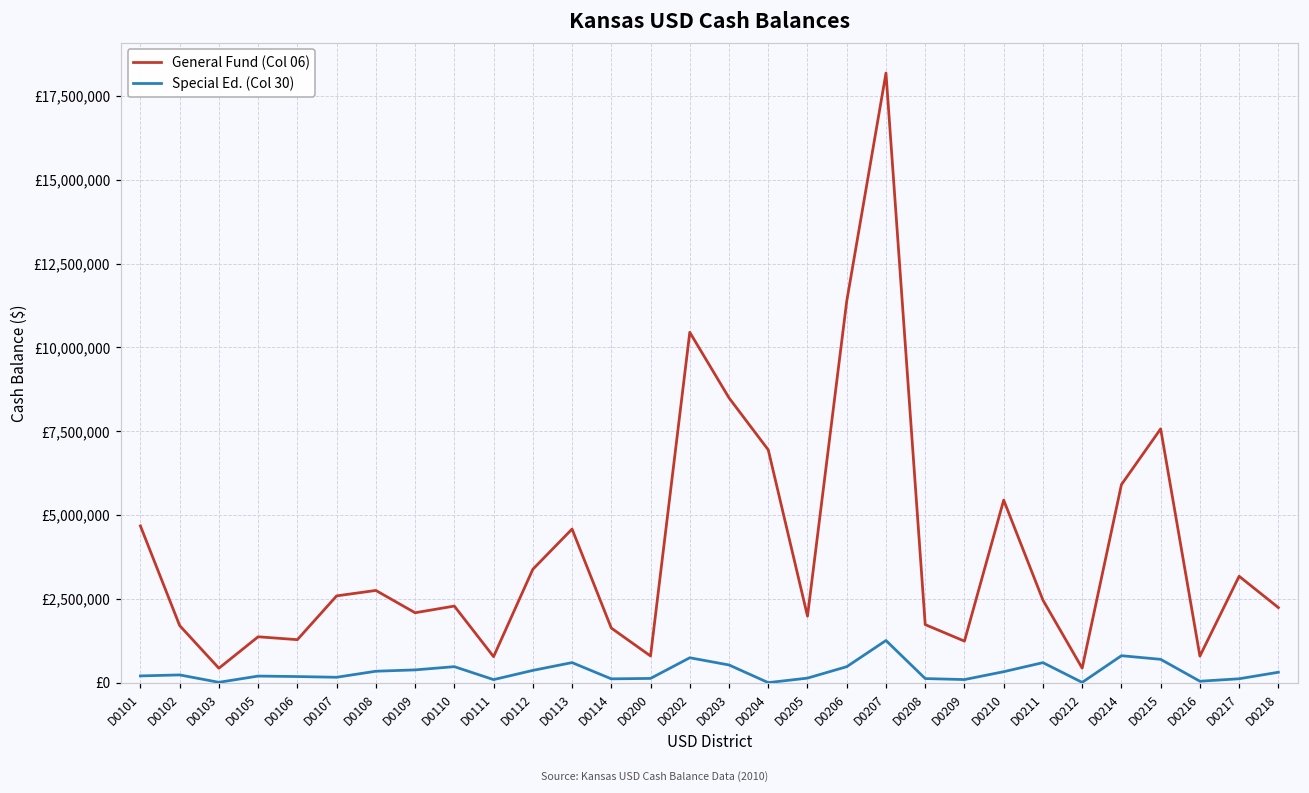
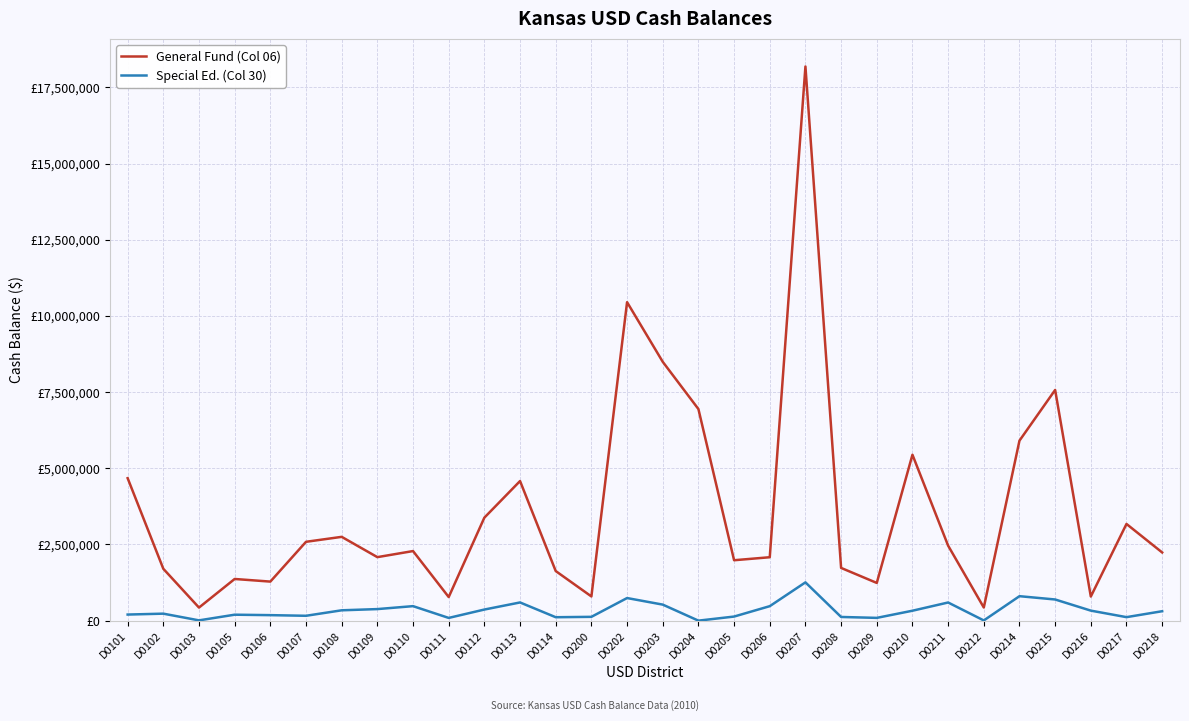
  {
    "General Fund (Col 06)": {
      "D0101": "£4,700,000",
      "D0102": "£1,700,000",
      "D0103": "£400,000",
      "D0105": "£1,400,000",
      "D0106": "£1,300,000",
      "D0107": "£2,600,000",
      "D0108": "£2,700,000",
      "D0109": "£2,100,000",
      "D0110": "£2,300,000",
      "D0111": "£800,000",
      "D0112": "£3,400,000",
      "D0113": "£4,600,000",
      "D0114": "£1,600,000",
      "D0200": "£800,000",
      "D0202": "£10,500,000",
      "D0203": "£8,500,000",
      "D0204": "£6,900,000",
      "D0205": "£2,000,000",
-     "D0206": "£11,400,000",
+     "D0206": "£2,100,000",
      "D0207": "£18,200,000",
      "D0208": "£1,700,000",
      "D0209": "£1,200,000",
      "D0210": "£5,400,000",
      "D0211": "£2,500,000",
      "D0212": "£400,000",
      "D0214": "£5,900,000",
      "D0215": "£7,600,000",
      "D0216": "£800,000",
      "D0217": "£3,200,000",
      "D0218": "£2,200,000"
    },
    "Special Ed. (Col 30)": {
      "D0101": "£200,000",
      "D0102": "£200,000",
      "D0103": "£0",
      "D0105": "£200,000",
      "D0106": "£200,000",
      "D0107": "£200,000",
      "D0108": "£300,000",
      "D0109": "£400,000",
      "D0110": "£500,000",
      "D0111": "£100,000",
      "D0112": "£400,000",
      "D0113": "£600,000",
      "D0114": "£100,000",
      "D0200": "£100,000",
      "D0202": "£700,000",
      "D0203": "£500,000",
      "D0204": "£0",
      "D0205": "£100,000",
      "D0206": "£500,000",
      "D0207": "£1,300,000",
      "D0208": "£100,000",
      "D0209": "£100,000",
      "D0210": "£300,000",
      "D0211": "£600,000",
      "D0212": "£0",
      "D0214": "£800,000",
      "D0215": "£700,000",
-     "D0216": "£0",
+     "D0216": "£300,000",
      "D0217": "£100,000",
      "D0218": "£300,000"
    }
  }
